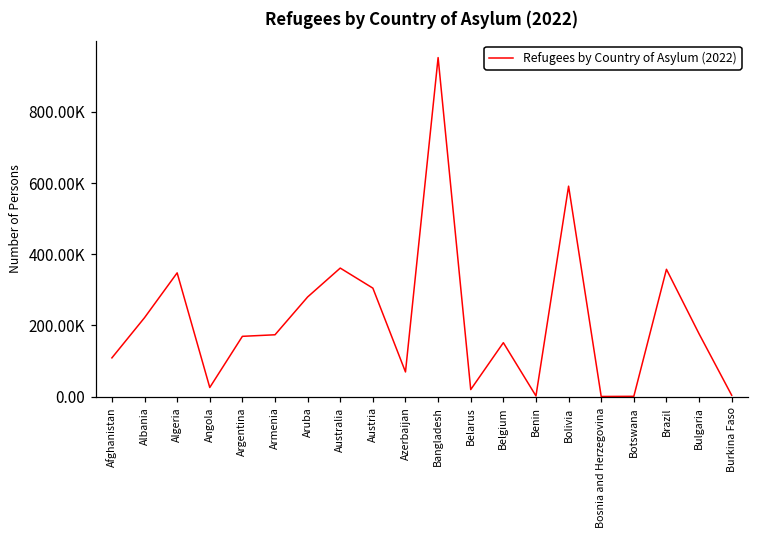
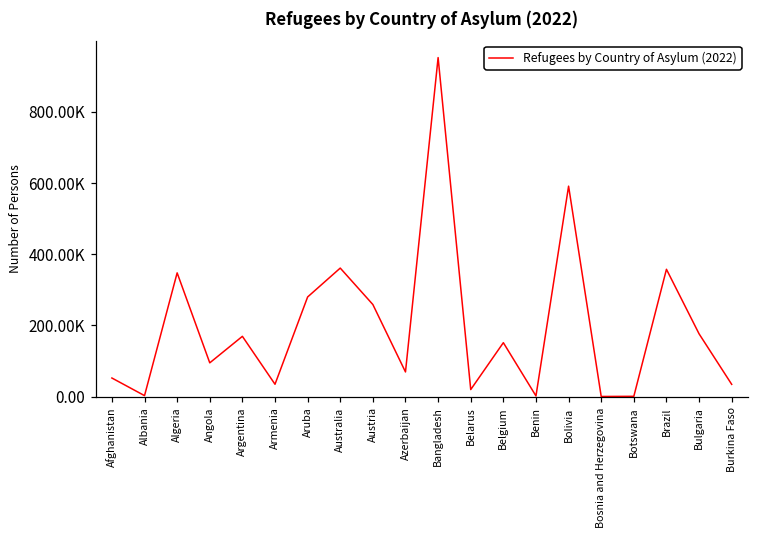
  {
-   "Afghanistan": 110000,
-   "Albania": 220000,
+   "Afghanistan": 50000,
+   "Albania": 0,
    "Algeria": 350000,
-   "Angola": 30000,
+   "Angola": 90000,
    "Argentina": 170000,
-   "Armenia": 170000,
+   "Armenia": 30000,
    "Aruba": 280000,
    "Australia": 360000,
-   "Austria": 300000,
+   "Austria": 260000,
    "Azerbaijan": 70000,
    "Bangladesh": 950000,
    "Belarus": 20000,
    "Belgium": 150000,
    "Benin": 0,
    "Bolivia": 590000,
    "Bosnia and Herzegovina": 0,
    "Botswana": 0,
    "Brazil": 360000,
    "Bulgaria": 180000,
-   "Burkina Faso": 0
+   "Burkina Faso": 30000
  }
